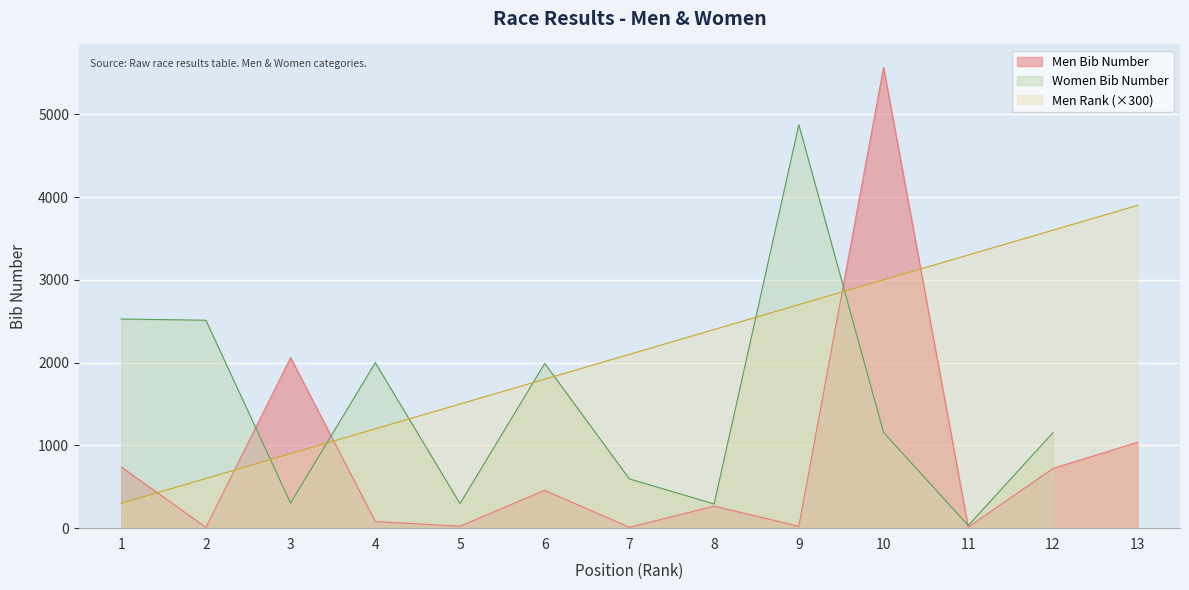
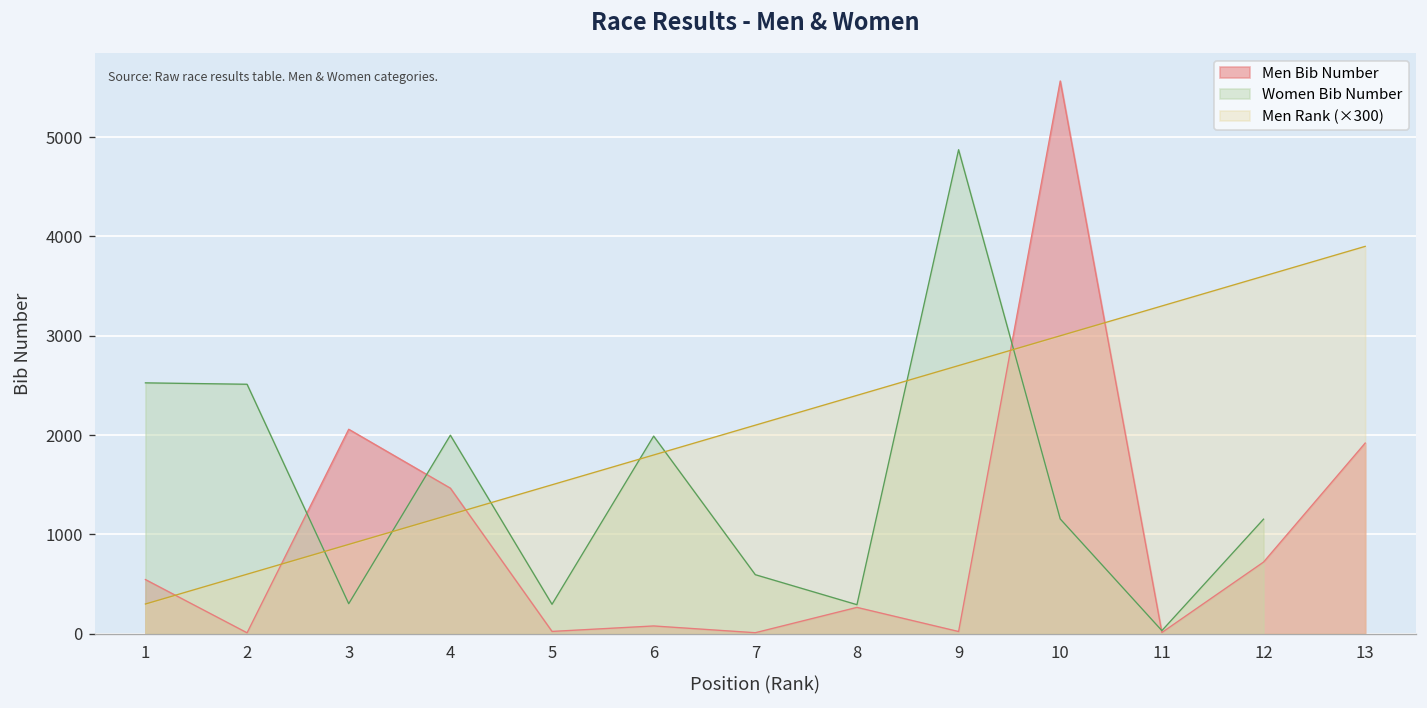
  {
    "Men Bib Number": {
-     "1": 700,
+     "1": 500,
      "2": 0,
      "3": 2100,
-     "4": 100,
+     "4": 1500,
      "5": 0,
-     "6": 500,
+     "6": 100,
      "7": 0,
      "9": 0,
      "10": 5600,
      "12": 700,
-     "13": 1000
+     "13": 1900
    }
  }
